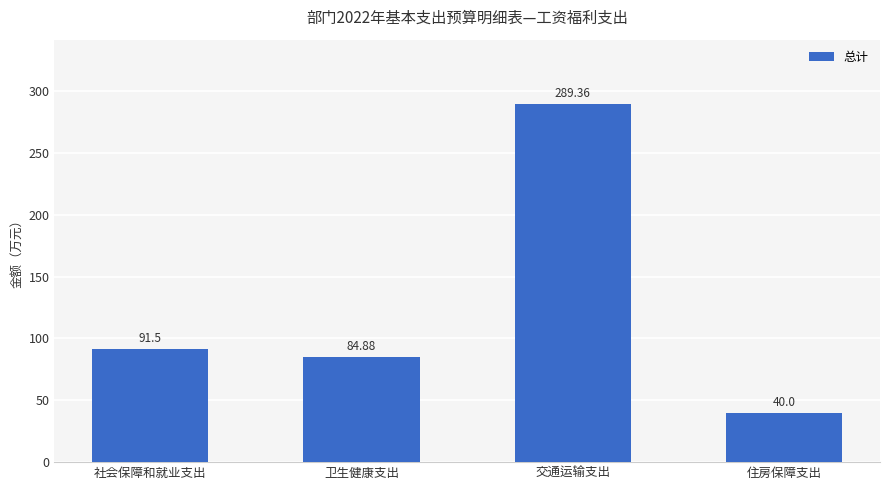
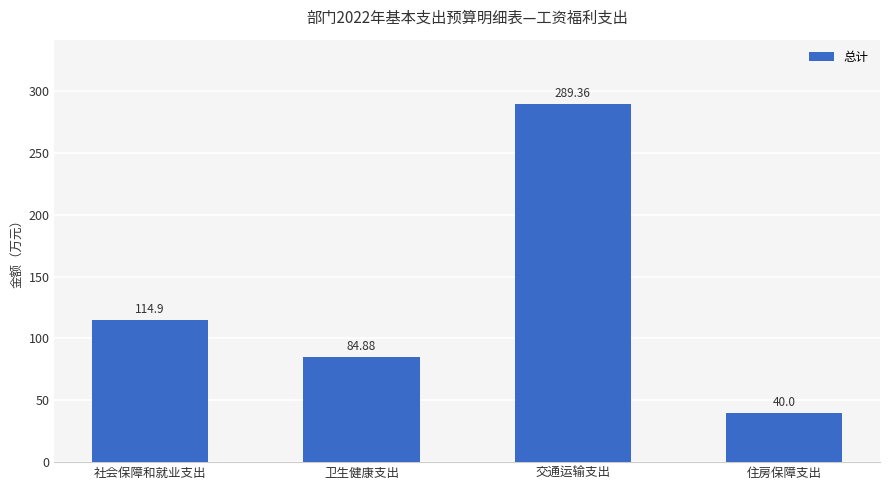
  {
-   "社会保障和就业支出": 91.5,
+   "社会保障和就业支出": 114.9,
    "卫生健康支出": 84.88,
    "交通运输支出": 289.36,
    "住房保障支出": 40.0
  }
